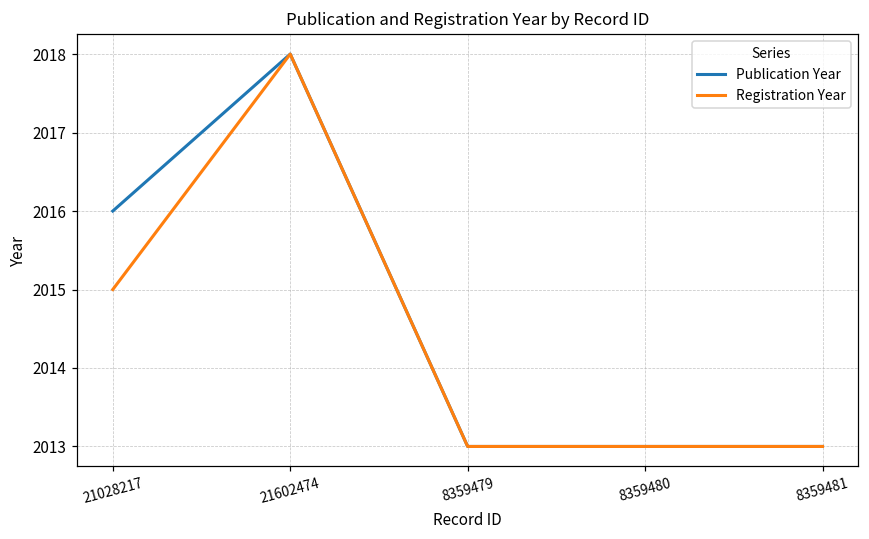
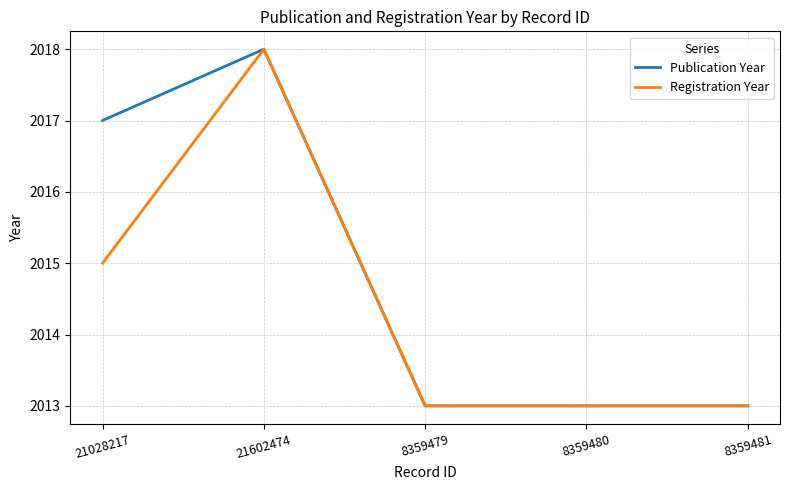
  {
    "Publication Year": {
-     "21028217": 2016
+     "21028217": 2017
    },
    "Registration Year": {
      "21028217": 2015
    }
  }
